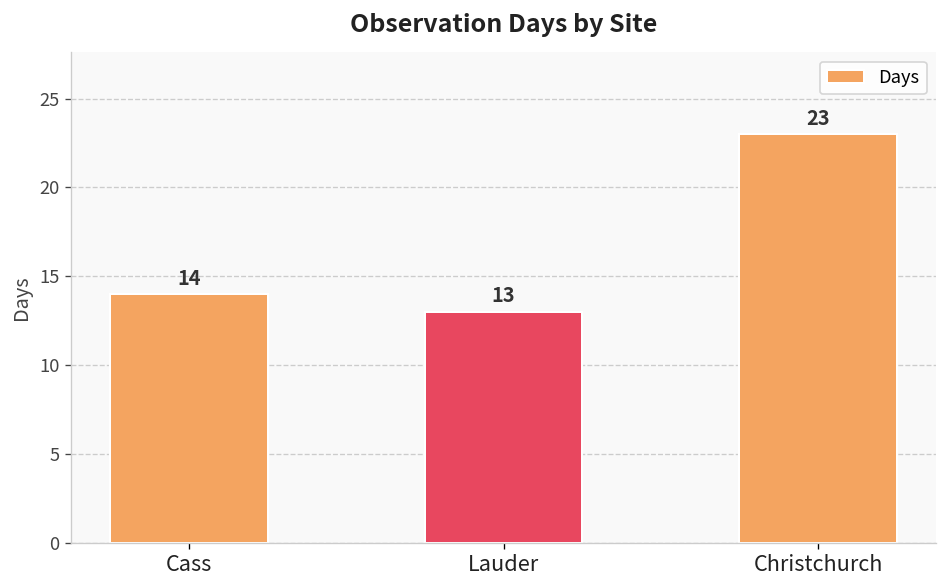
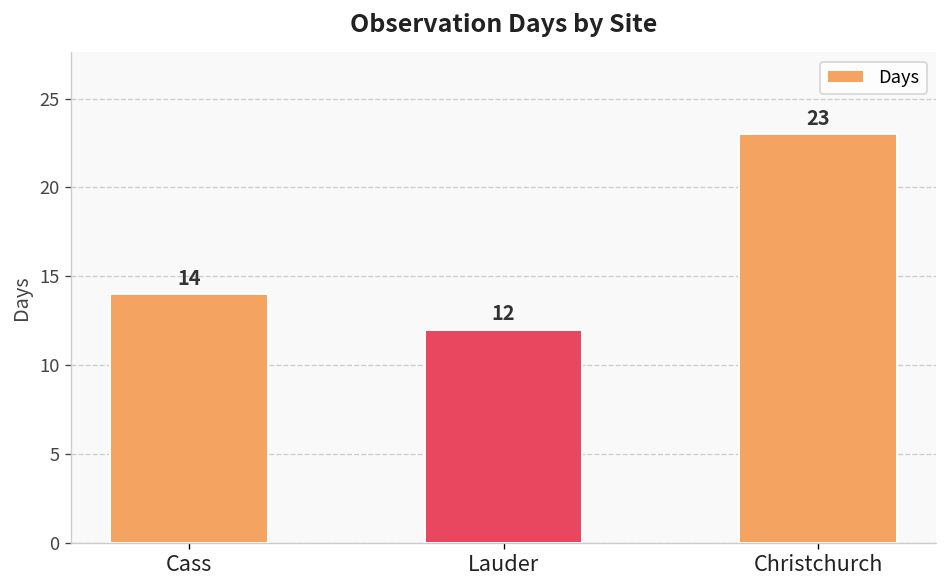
  {
    "Cass": 14,
-   "Lauder": 13,
+   "Lauder": 12,
    "Christchurch": 23
  }
